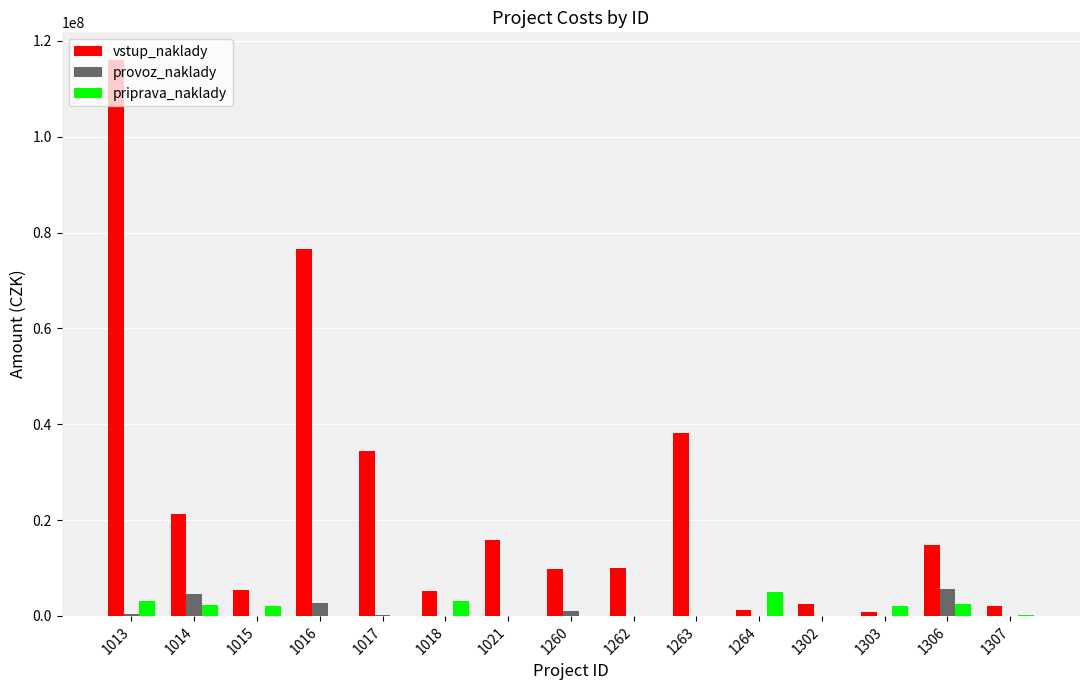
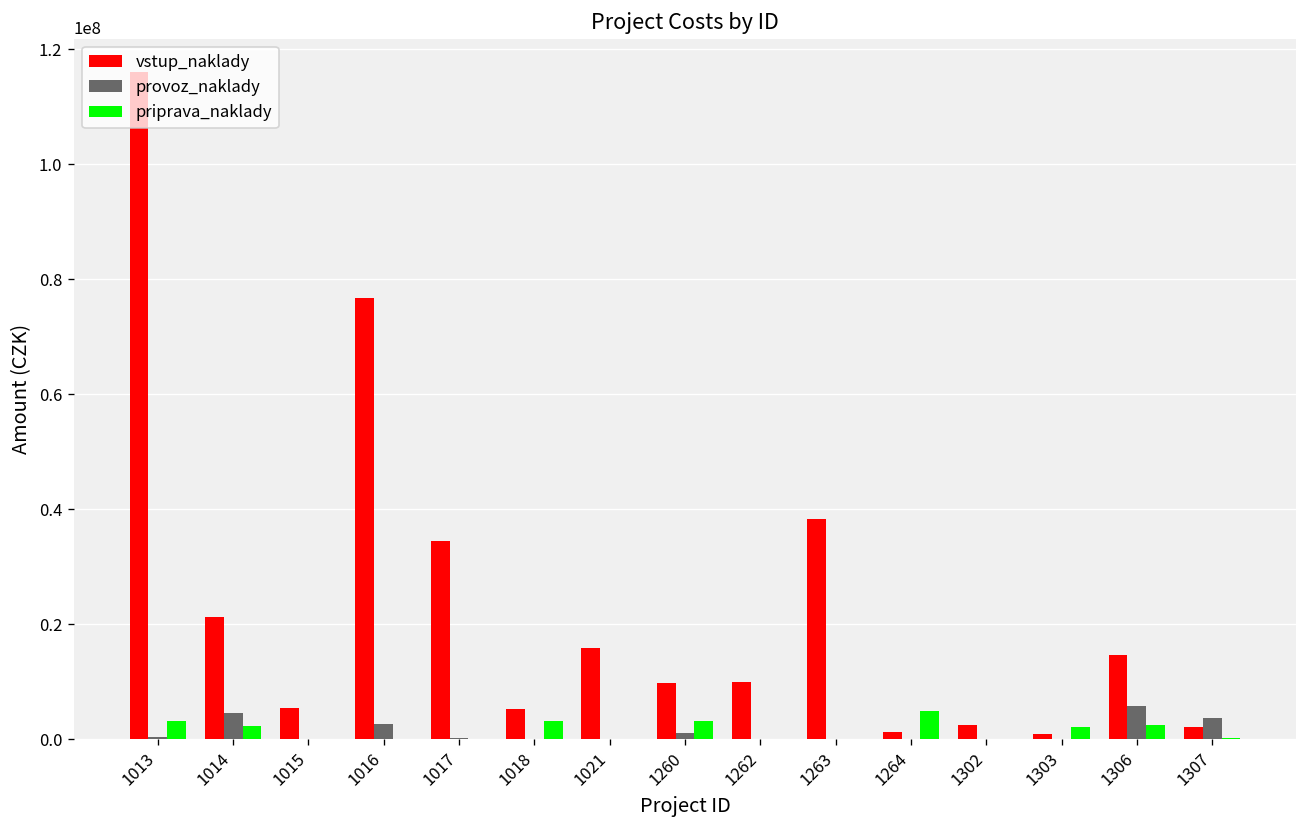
  {
    "vstup_naklady": {
      "1014": 21000000,
      "1015": 5000000,
      "1016": 77000000,
      "1017": 35000000,
      "1018": 5000000,
      "1021": 16000000,
      "1260": 10000000,
      "1262": 10000000,
      "1263": 38000000,
      "1264": 1000000,
      "1302": 2000000,
      "1303": 1000000,
      "1306": 15000000,
      "1307": 2000000
    },
    "provoz_naklady": {
      "1014": 5000000,
      "1016": 3000000,
      "1260": 1000000,
      "1306": 6000000,
-     "1307": 0
+     "1307": 4000000
    },
    "priprava_naklady": {
      "1013": 3000000,
      "1014": 2000000,
-     "1015": 2000000,
+     "1015": 0,
      "1018": 3000000,
-     "1260": 0,
+     "1260": 3000000,
      "1264": 5000000,
      "1302": 0,
      "1303": 2000000,
      "1306": 2000000
    }
  }
